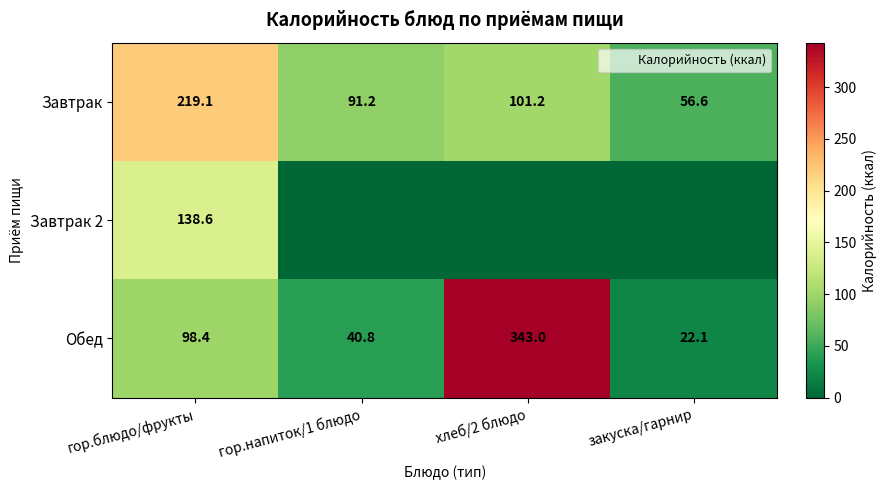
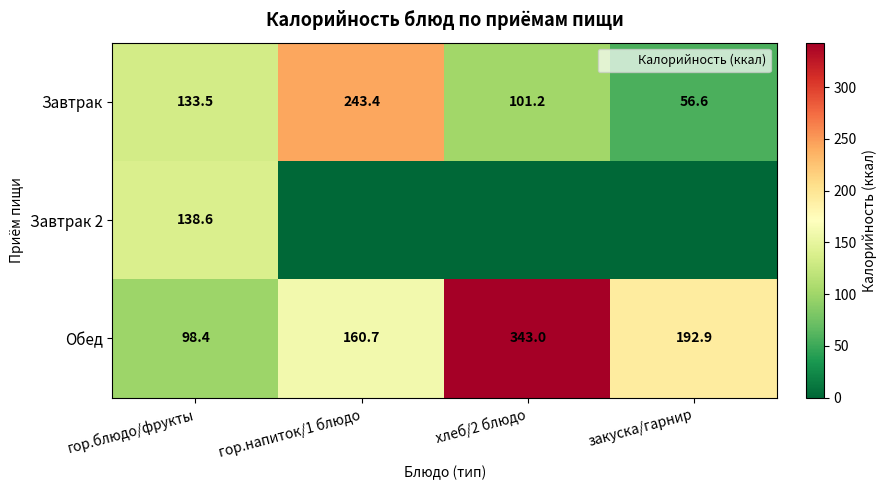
  {
    "Завтрак": {
-     "гор.блюдо/фрукты": 219.1,
-     "гор.напиток/1 блюдо": 91.2,
+     "гор.блюдо/фрукты": 133.5,
+     "гор.напиток/1 блюдо": 243.4,
      "хлеб/2 блюдо": 101.2,
      "закуска/гарнир": 56.6
    },
    "Завтрак 2": {
      "гор.блюдо/фрукты": 138.6
    },
    "Обед": {
      "гор.блюдо/фрукты": 98.4,
-     "гор.напиток/1 блюдо": 40.8,
+     "гор.напиток/1 блюдо": 160.7,
      "хлеб/2 блюдо": 343.0,
-     "закуска/гарнир": 22.1
+     "закуска/гарнир": 192.9
    }
  }
